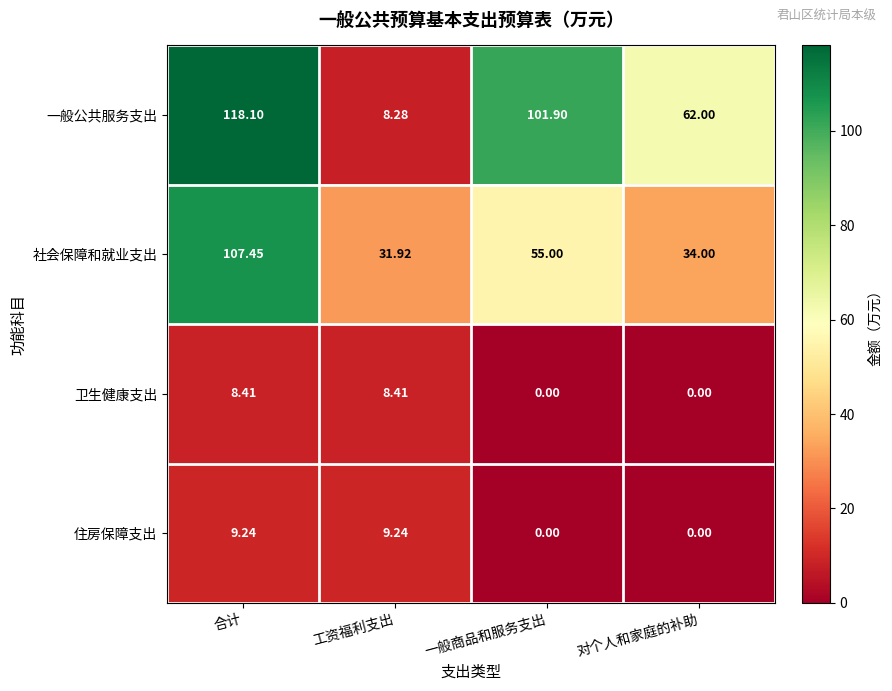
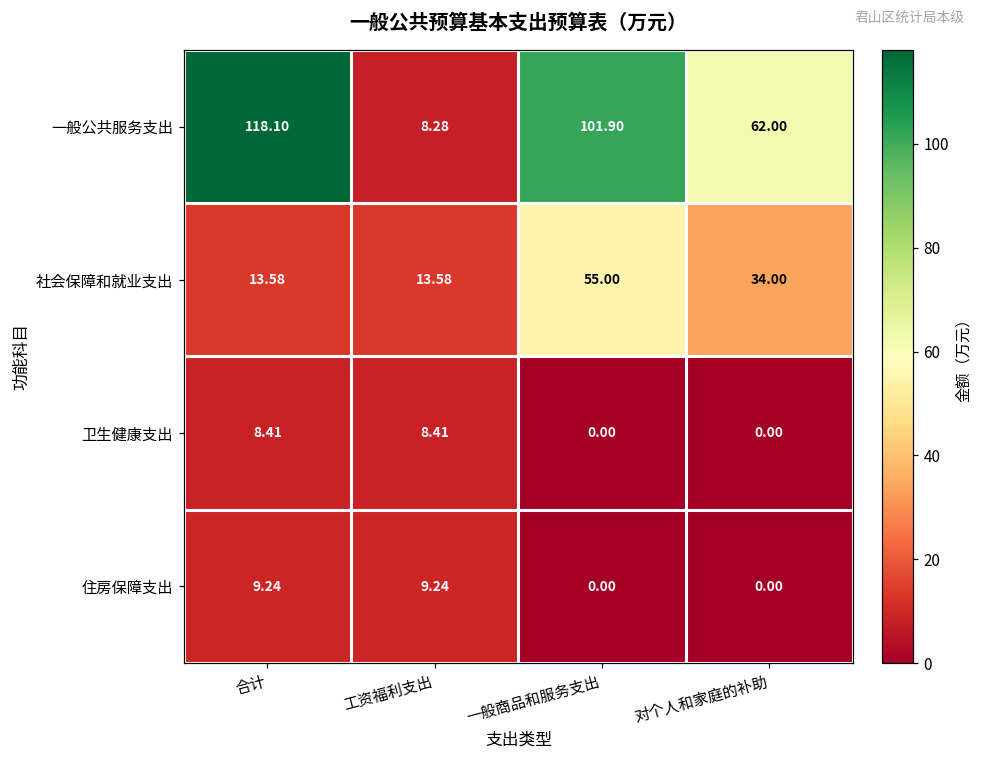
  {
    "一般公共服务支出": {
      "合计": 118.10,
      "工资福利支出": 8.28,
      "一般商品和服务支出": 101.90,
      "对个人和家庭的补助": 62.00
    },
    "社会保障和就业支出": {
-     "合计": 107.45,
-     "工资福利支出": 31.92,
+     "合计": 13.58,
+     "工资福利支出": 13.58,
      "一般商品和服务支出": 55.00,
      "对个人和家庭的补助": 34.00
    },
    "卫生健康支出": {
      "合计": 8.41,
      "工资福利支出": 8.41,
      "一般商品和服务支出": 0.00,
      "对个人和家庭的补助": 0.00
    },
    "住房保障支出": {
      "合计": 9.24,
      "工资福利支出": 9.24,
      "一般商品和服务支出": 0.00,
      "对个人和家庭的补助": 0.00
    }
  }
